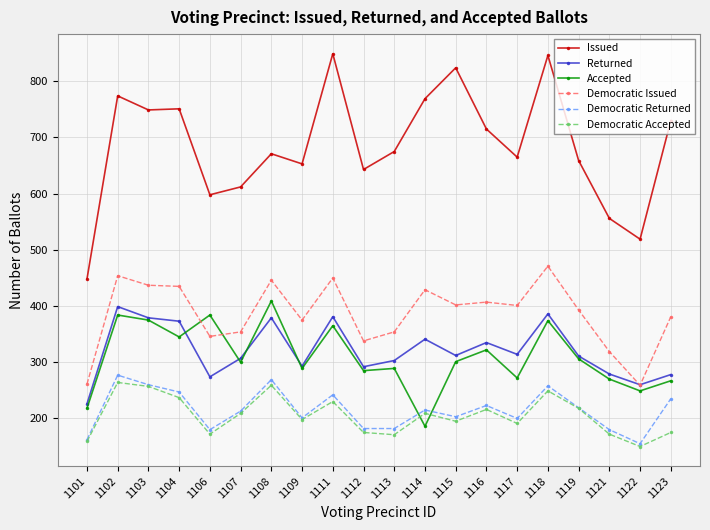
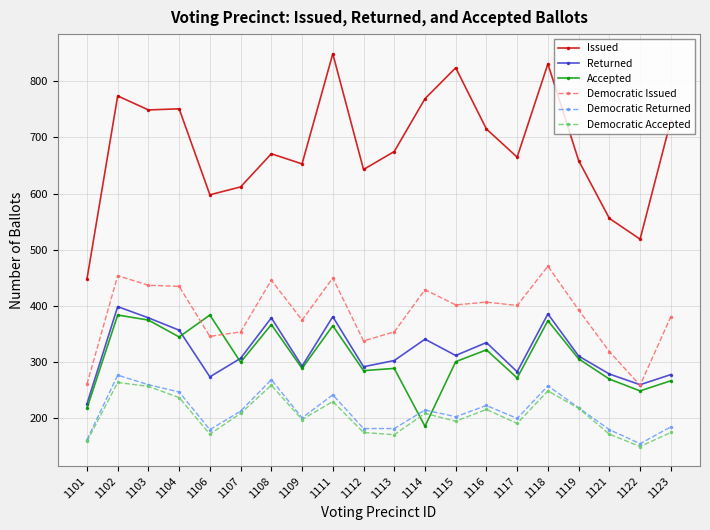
  {
    "Issued": {
      "1101": 450,
      "1102": 770,
      "1103": 750,
      "1104": 750,
      "1106": 600,
      "1107": 610,
      "1108": 670,
      "1109": 650,
      "1111": 850,
      "1112": 640,
      "1113": 680,
      "1114": 770,
      "1115": 820,
      "1116": 720,
      "1117": 670,
-     "1118": 850,
+     "1118": 830,
      "1119": 660,
      "1121": 560,
      "1122": 520
    },
    "Returned": {
      "1101": 230,
      "1102": 400,
-     "1104": 370,
+     "1104": 360,
      "1106": 270,
      "1107": 310,
      "1108": 380,
      "1111": 380,
      "1112": 290,
      "1113": 300,
      "1114": 340,
      "1115": 310,
      "1116": 340,
-     "1117": 310,
+     "1117": 280,
      "1118": 390,
      "1119": 310,
      "1121": 280,
      "1123": 280
    },
    "Accepted": {
      "1101": 220,
      "1102": 380,
      "1104": 350,
      "1106": 380,
      "1107": 300,
-     "1108": 410,
+     "1108": 370,
      "1111": 370,
      "1112": 290,
      "1113": 290,
      "1114": 190,
      "1115": 300,
      "1116": 320,
      "1117": 270,
      "1118": 370,
      "1119": 310,
      "1121": 270,
      "1122": 250,
      "1123": 270
    },
    "Democratic Issued": {
      "1101": 260,
      "1102": 450,
      "1103": 440,
      "1104": 440,
      "1106": 350,
      "1107": 350,
      "1108": 450,
      "1109": 380,
      "1111": 450,
      "1112": 340,
      "1113": 350,
      "1114": 430,
      "1115": 400,
      "1116": 410,
      "1117": 400,
      "1118": 470,
      "1119": 390,
      "1121": 320,
      "1123": 380
    },
    "Democratic Returned": {
      "1102": 280,
      "1104": 250,
      "1106": 180,
      "1108": 270,
      "1111": 240,
      "1112": 180,
      "1113": 180,
      "1114": 220,
      "1115": 200,
      "1116": 220,
      "1117": 200,
      "1118": 260,
      "1121": 180,
      "1122": 160,
-     "1123": 240
+     "1123": 190
    },
    "Democratic Accepted": {
      "1102": 260,
      "1104": 240,
      "1106": 170,
      "1108": 260,
      "1111": 230,
      "1112": 180,
      "1113": 170,
      "1114": 210,
      "1115": 200,
      "1116": 220,
      "1117": 190,
      "1118": 250,
      "1121": 170,
      "1122": 150,
      "1123": 180
    }
  }
